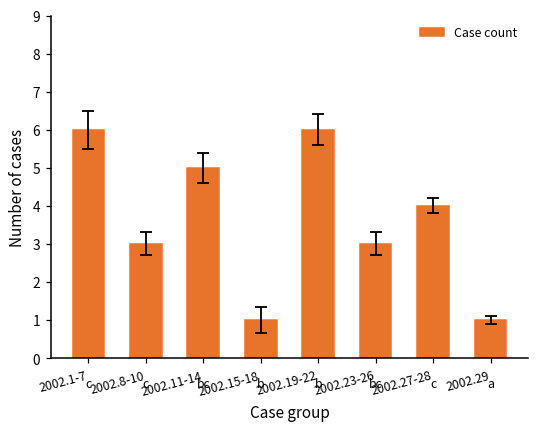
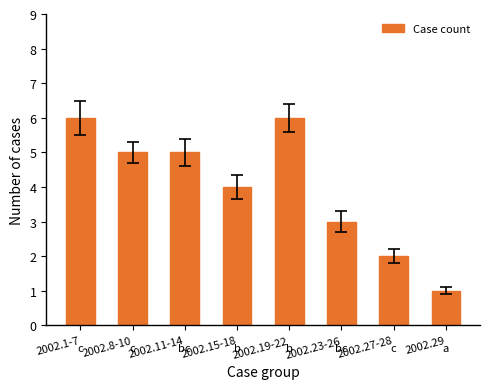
  {
    "Case count": {
      "2002.1-7": 6,
-     "2002.8-10": 3,
+     "2002.8-10": 5,
      "2002.11-14": 5,
-     "2002.15-18": 1,
+     "2002.15-18": 4,
      "2002.19-22": 6,
      "2002.23-26": 3,
-     "2002.27-28": 4,
+     "2002.27-28": 2,
      "2002.29": 1
    }
  }
